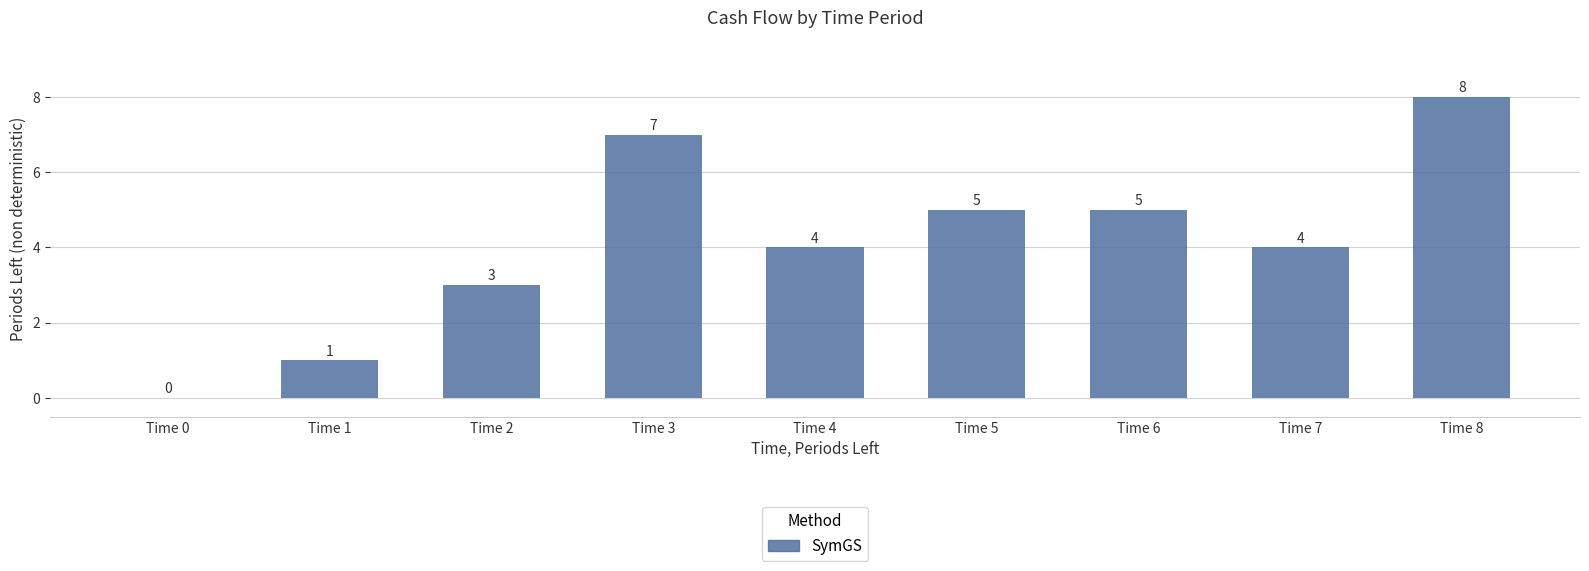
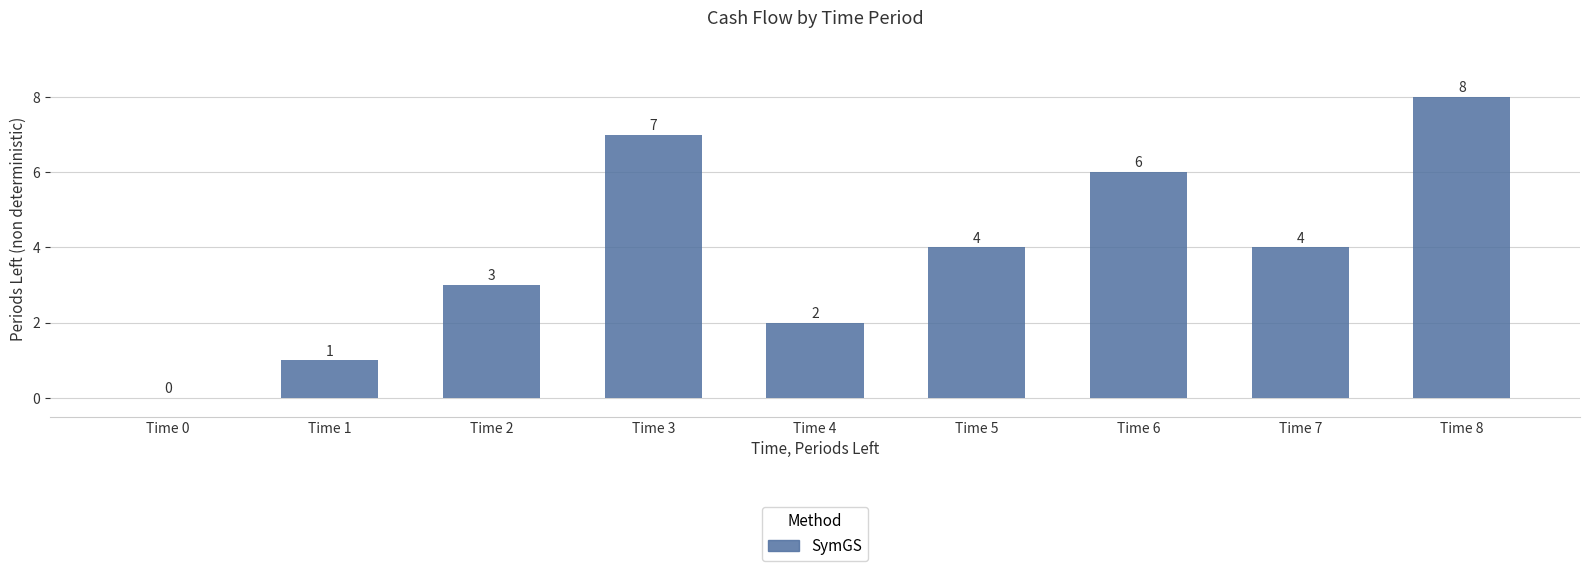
  {
    "Time 0": 0,
    "Time 1": 1,
    "Time 2": 3,
    "Time 3": 7,
-   "Time 4": 4,
-   "Time 5": 5,
-   "Time 6": 5,
+   "Time 4": 2,
+   "Time 5": 4,
+   "Time 6": 6,
    "Time 7": 4,
    "Time 8": 8
  }
